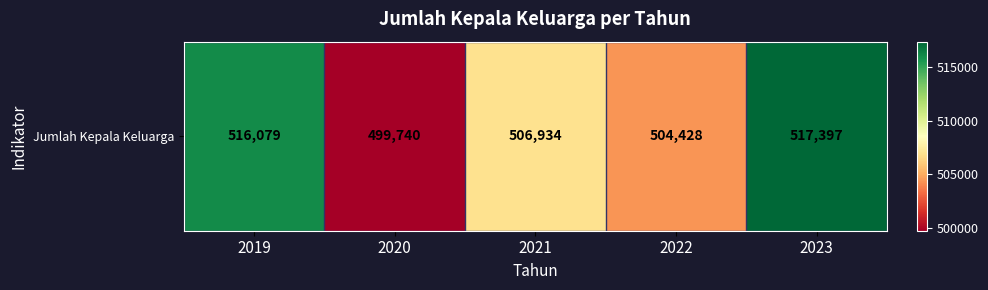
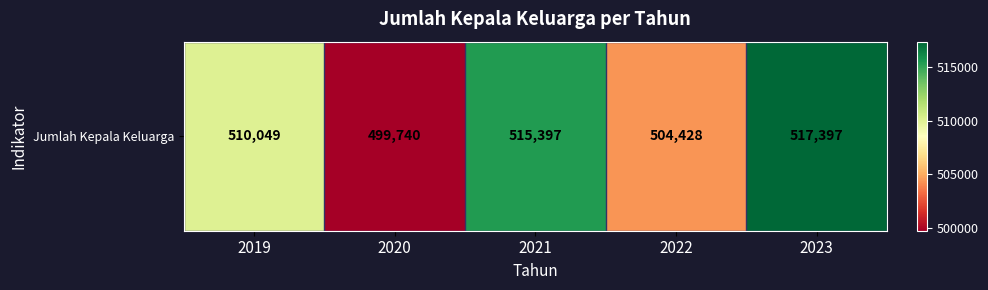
  {
    "Jumlah Kepala Keluarga": {
-     "2019": "516,079",
+     "2019": "510,049",
      "2020": "499,740",
-     "2021": "506,934",
+     "2021": "515,397",
      "2022": "504,428",
      "2023": "517,397"
    }
  }
